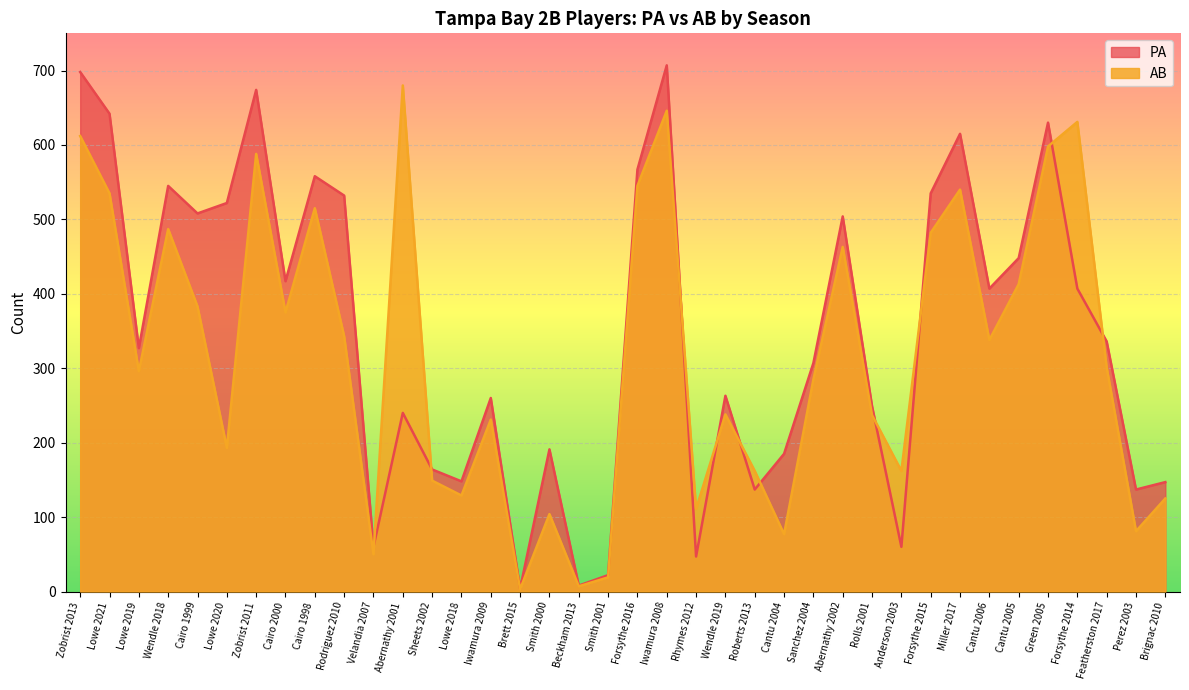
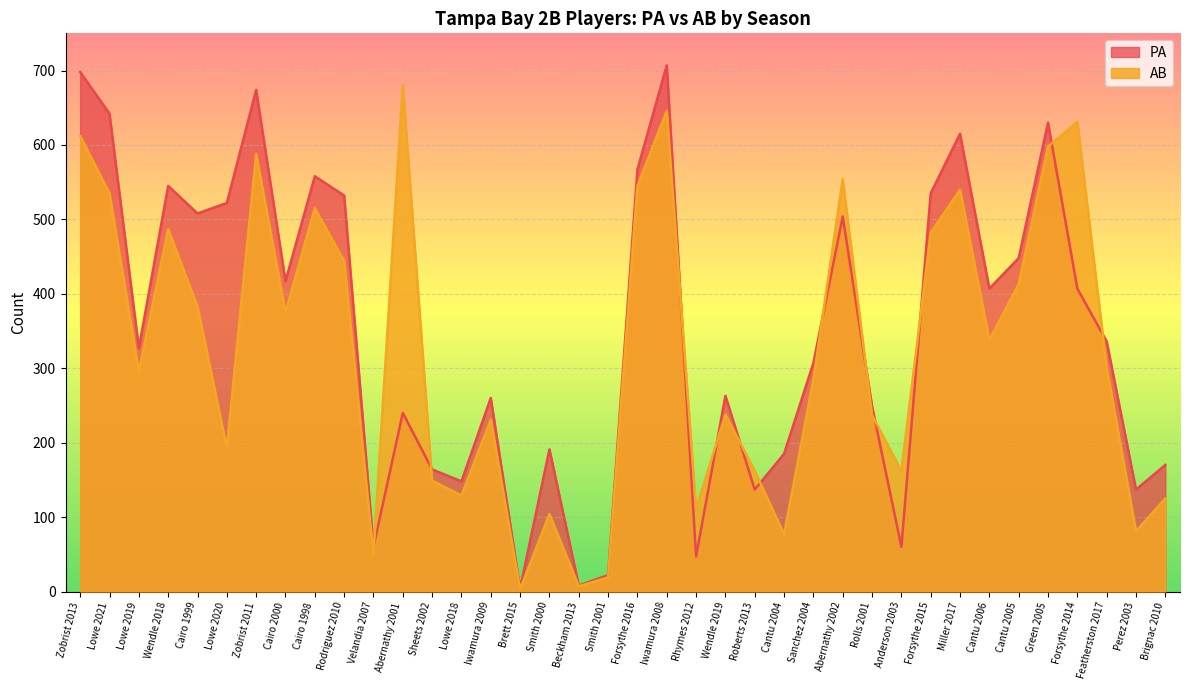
  {
    "PA": {
      "Zobrist 2013": 700,
      "Lowe 2021": 640,
      "Lowe 2019": 330,
      "Wendle 2018": 550,
      "Cairo 1999": 510,
      "Lowe 2020": 520,
      "Zobrist 2011": 670,
      "Cairo 2000": 420,
      "Cairo 1998": 560,
      "Rodriguez 2010": 530,
      "Velandia 2007": 60,
      "Abernathy 2001": 240,
      "Sheets 2002": 160,
      "Lowe 2018": 150,
      "Iwamura 2009": 260,
      "Smith 2000": 190,
      "Forsythe 2016": 570,
      "Iwamura 2008": 710,
      "Rhymes 2012": 50,
      "Wendle 2019": 260,
      "Roberts 2013": 140,
      "Cantu 2004": 190,
      "Sanchez 2004": 310,
      "Abernathy 2002": 500,
      "Rolls 2001": 250,
      "Anderson 2003": 60,
      "Forsythe 2015": 540,
      "Miller 2017": 620,
      "Cantu 2006": 410,
      "Cantu 2005": 450,
      "Green 2005": 630,
      "Forsythe 2014": 410,
      "Featherston 2017": 340,
      "Perez 2003": 140,
-     "Brignac 2010": 150
+     "Brignac 2010": 170
    },
    "AB": {
      "Zobrist 2013": 610,
      "Lowe 2021": 540,
      "Lowe 2019": 300,
      "Wendle 2018": 490,
      "Cairo 1999": 380,
      "Lowe 2020": 190,
      "Zobrist 2011": 590,
      "Cairo 2000": 380,
      "Cairo 1998": 520,
-     "Rodriguez 2010": 340,
+     "Rodriguez 2010": 440,
      "Velandia 2007": 50,
      "Abernathy 2001": 680,
      "Sheets 2002": 150,
      "Lowe 2018": 130,
      "Iwamura 2009": 230,
      "Smith 2000": 100,
      "Forsythe 2016": 550,
      "Iwamura 2008": 650,
      "Rhymes 2012": 110,
      "Wendle 2019": 240,
      "Roberts 2013": 160,
      "Cantu 2004": 80,
      "Sanchez 2004": 290,
-     "Abernathy 2002": 460,
+     "Abernathy 2002": 550,
      "Rolls 2001": 240,
      "Anderson 2003": 160,
      "Forsythe 2015": 480,
      "Miller 2017": 540,
      "Cantu 2006": 340,
      "Cantu 2005": 410,
      "Green 2005": 600,
      "Forsythe 2014": 630,
      "Featherston 2017": 300,
      "Perez 2003": 80,
      "Brignac 2010": 130
    }
  }
